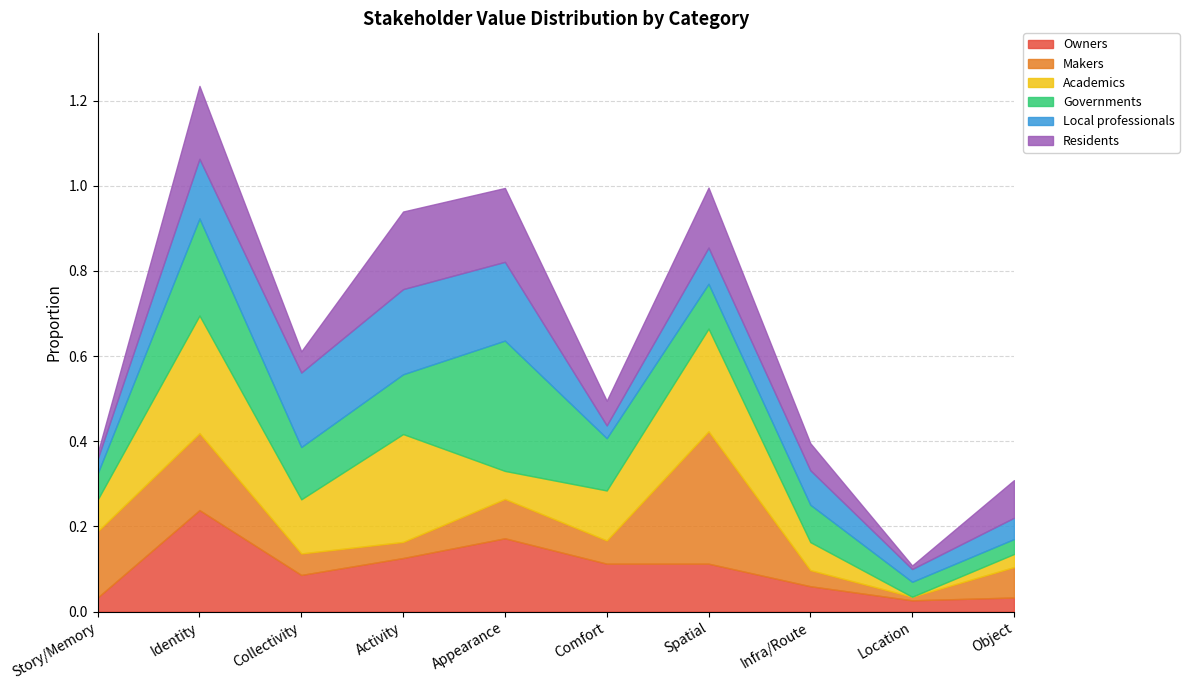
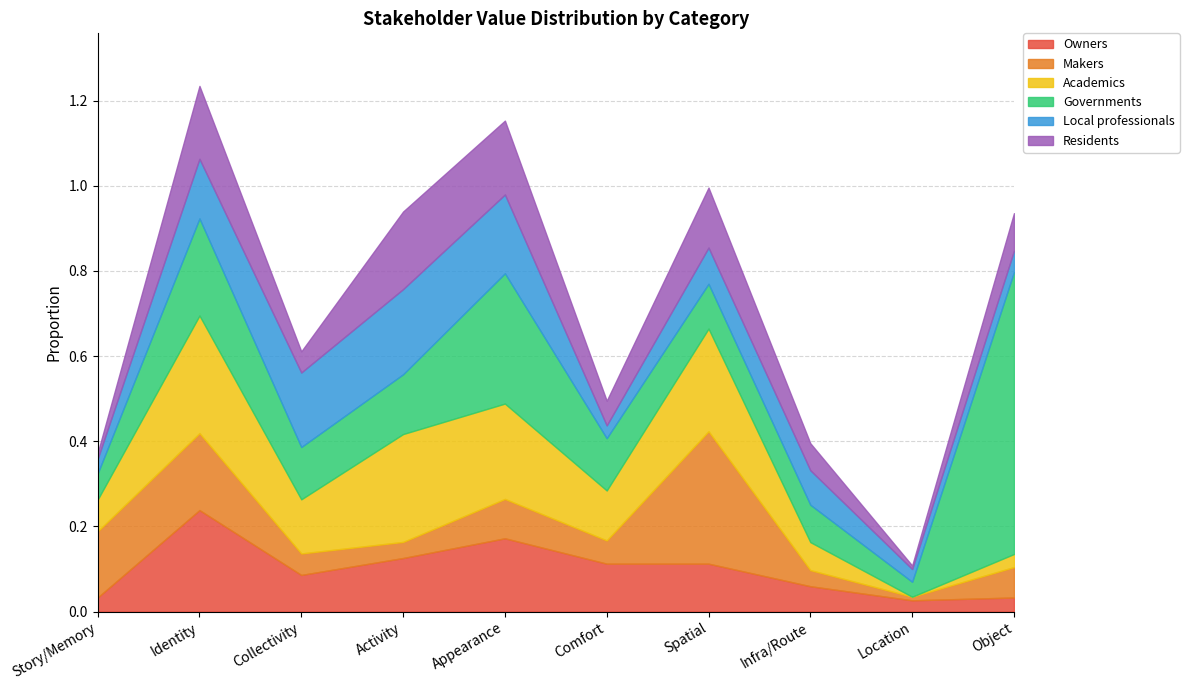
  {
    "Academics": {
      "Story/Memory": 0.07,
      "Identity": 0.28,
      "Collectivity": 0.13,
      "Activity": 0.25,
-     "Appearance": 0.07,
+     "Appearance": 0.22,
      "Comfort": 0.12,
      "Spatial": 0.24,
      "Infra/Route": 0.07,
      "Object": 0.03
    },
    "Governments": {
      "Story/Memory": 0.06,
      "Identity": 0.23,
      "Collectivity": 0.12,
      "Activity": 0.14,
      "Appearance": 0.31,
      "Comfort": 0.12,
      "Spatial": 0.11,
      "Infra/Route": 0.09,
      "Location": 0.04,
-     "Object": 0.04
+     "Object": 0.66
    },
    "Local professionals": {
      "Story/Memory": 0.03,
      "Identity": 0.14,
      "Collectivity": 0.18,
      "Activity": 0.20,
      "Appearance": 0.19,
      "Comfort": 0.03,
      "Spatial": 0.08,
      "Infra/Route": 0.08,
      "Location": 0.03,
      "Object": 0.05
    },
    "Residents": {
      "Story/Memory": 0.01,
      "Identity": 0.17,
      "Collectivity": 0.05,
      "Activity": 0.18,
      "Appearance": 0.17,
      "Comfort": 0.06,
      "Spatial": 0.14,
      "Infra/Route": 0.06,
      "Location": 0.01,
      "Object": 0.09
    }
  }
